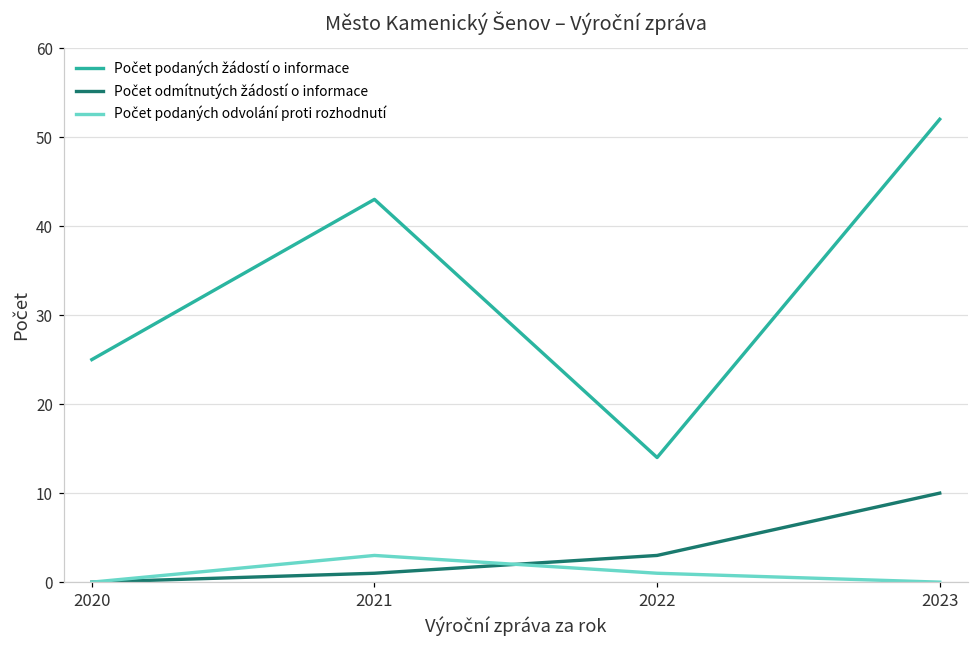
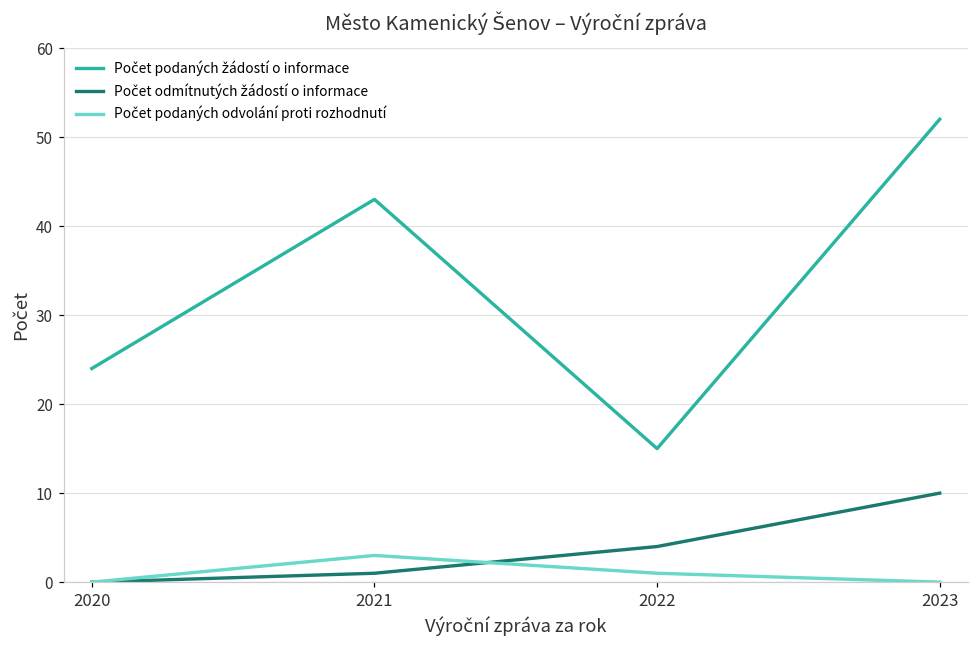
  {
    "Počet podaných žádostí o informace": {
-     "2020": 25,
+     "2020": 24,
      "2021": 43,
-     "2022": 14,
+     "2022": 15,
      "2023": 52
    },
    "Počet odmítnutých žádostí o informace": {
      "2021": 1,
-     "2022": 3,
+     "2022": 4,
      "2023": 10
    },
    "Počet podaných odvolání proti rozhodnutí": {
      "2021": 3,
      "2022": 1,
      "2023": 0
    }
  }
